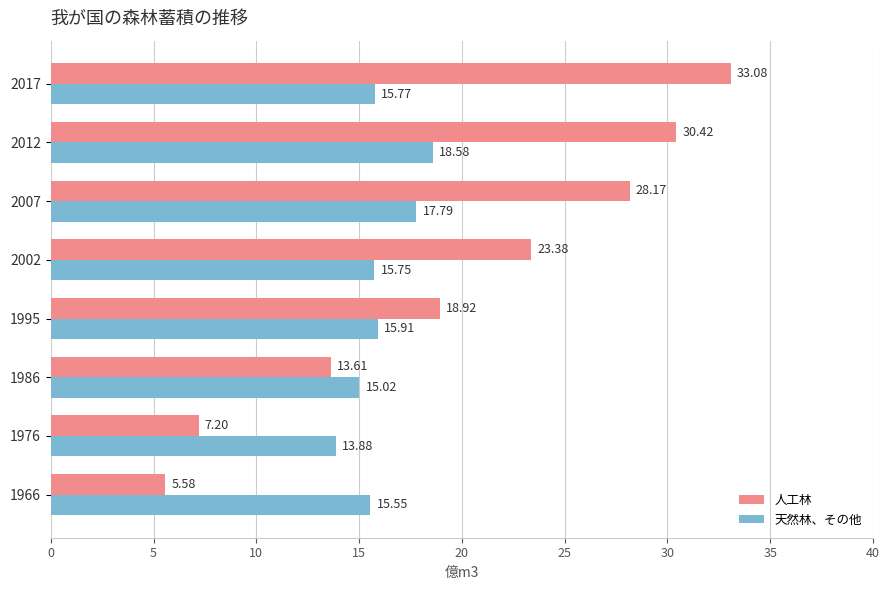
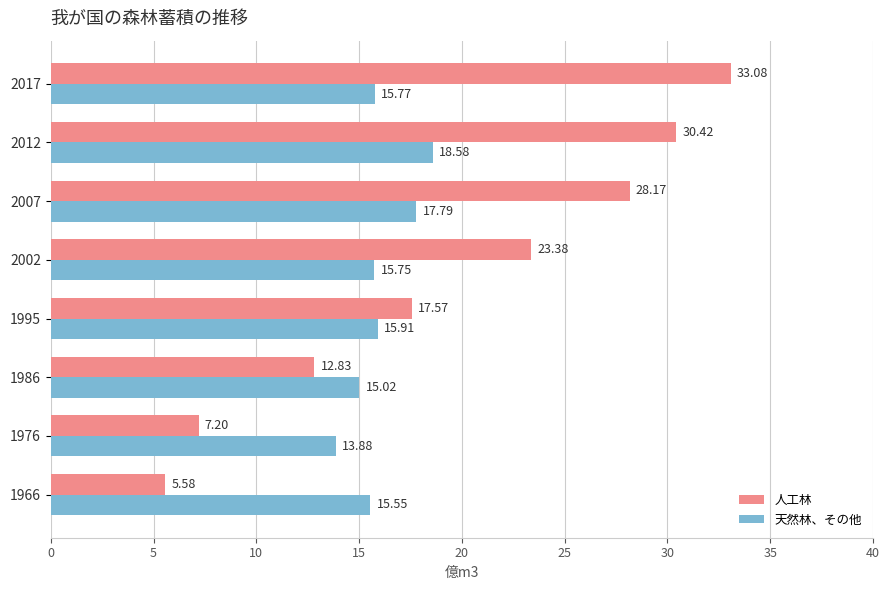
  {
    "人工林": {
      "2017": 33.08,
      "2012": 30.42,
      "2007": 28.17,
      "2002": 23.38,
-     "1995": 18.92,
-     "1986": 13.61,
+     "1995": 17.57,
+     "1986": 12.83,
      "1976": 7.20,
      "1966": 5.58
    },
    "天然林、その他": {
      "2017": 15.77,
      "2012": 18.58,
      "2007": 17.79,
      "2002": 15.75,
      "1995": 15.91,
      "1986": 15.02,
      "1976": 13.88,
      "1966": 15.55
    }
  }
